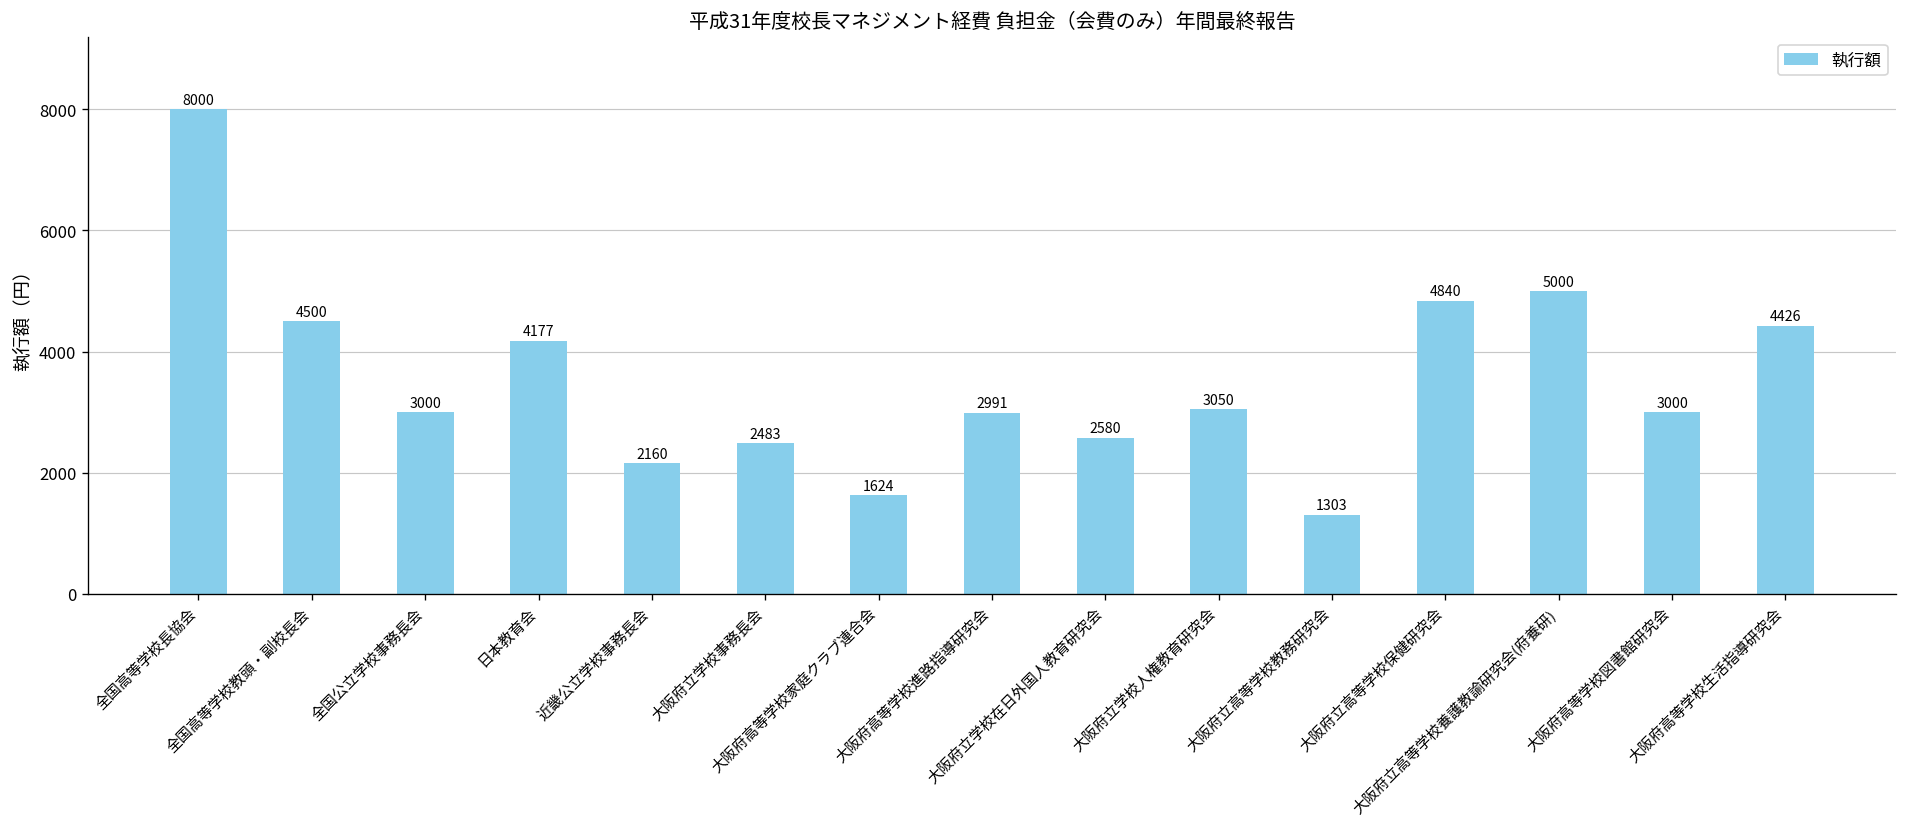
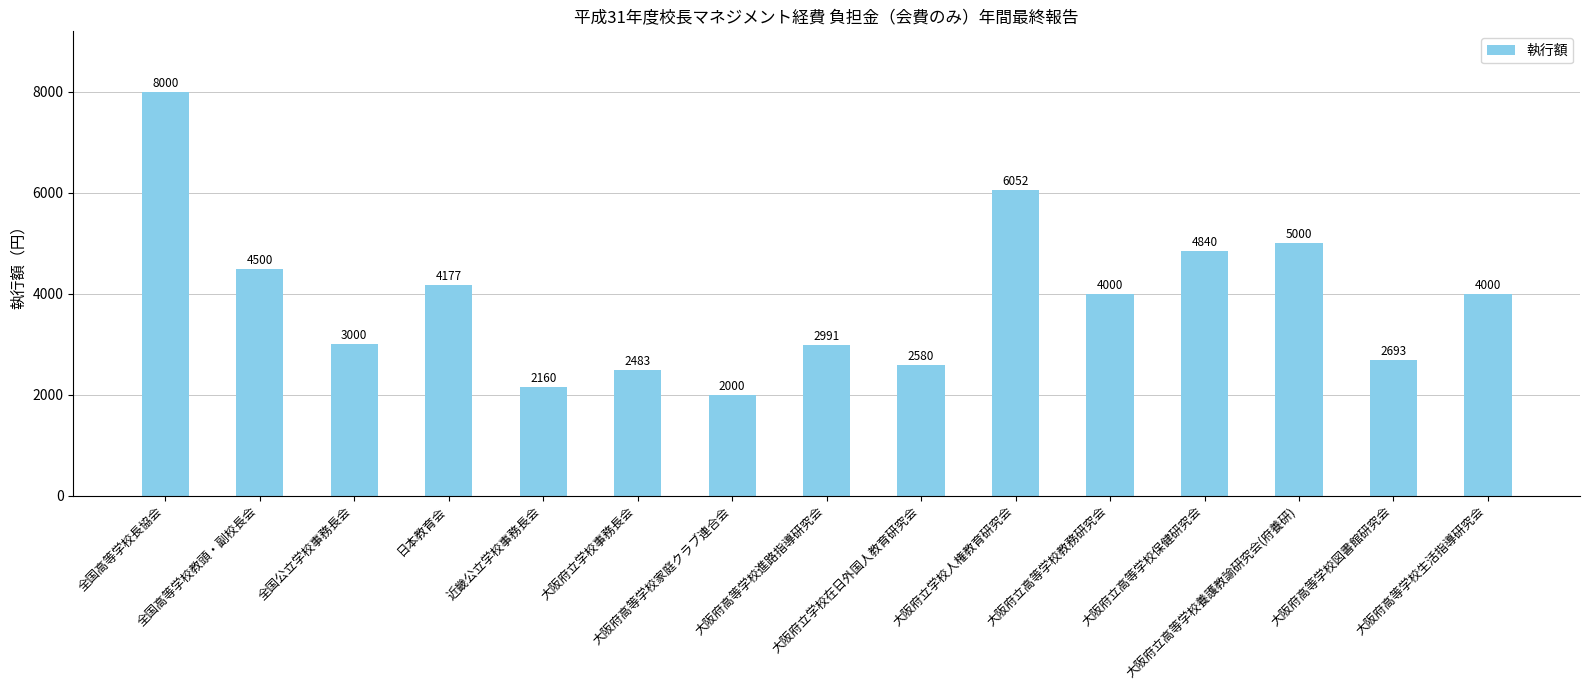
  {
    "全国高等学校長協会": 8000,
    "全国高等学校教頭・副校長会": 4500,
    "全国公立学校事務長会": 3000,
    "日本教育会": 4177,
    "近畿公立学校事務長会": 2160,
    "大阪府立学校事務長会": 2483,
-   "大阪府高等学校家庭クラブ連合会": 1624,
+   "大阪府高等学校家庭クラブ連合会": 2000,
    "大阪府高等学校進路指導研究会": 2991,
    "大阪府立学校在日外国人教育研究会": 2580,
-   "大阪府立学校人権教育研究会": 3050,
-   "大阪府立高等学校教務研究会": 1303,
+   "大阪府立学校人権教育研究会": 6052,
+   "大阪府立高等学校教務研究会": 4000,
    "大阪府立高等学校保健研究会": 4840,
    "大阪府立高等学校養護教諭研究会(府養研)": 5000,
-   "大阪府高等学校図書館研究会": 3000,
-   "大阪府高等学校生活指導研究会": 4426
+   "大阪府高等学校図書館研究会": 2693,
+   "大阪府高等学校生活指導研究会": 4000
  }
